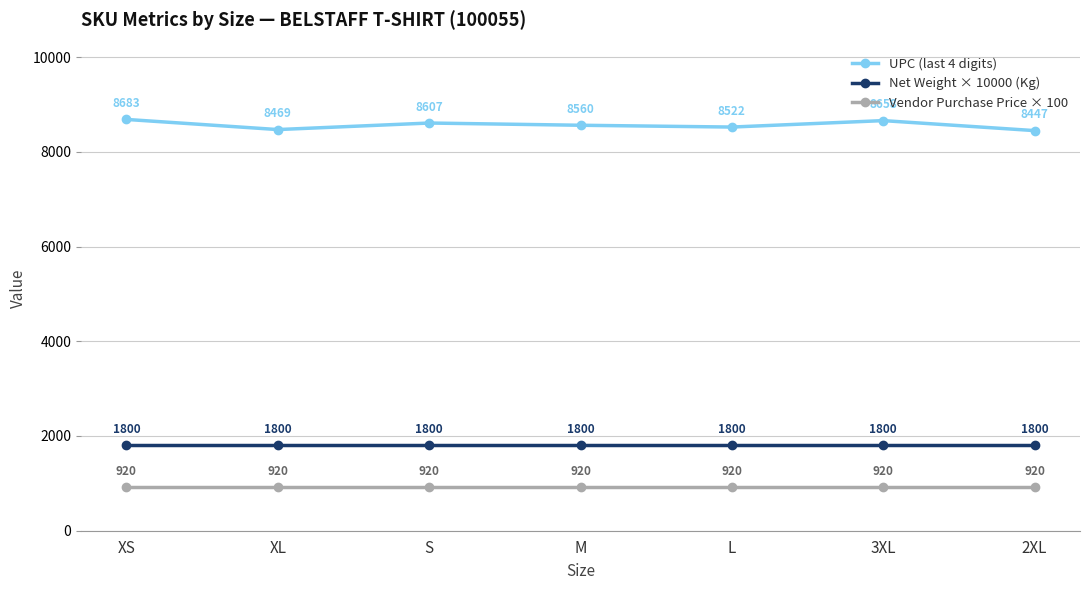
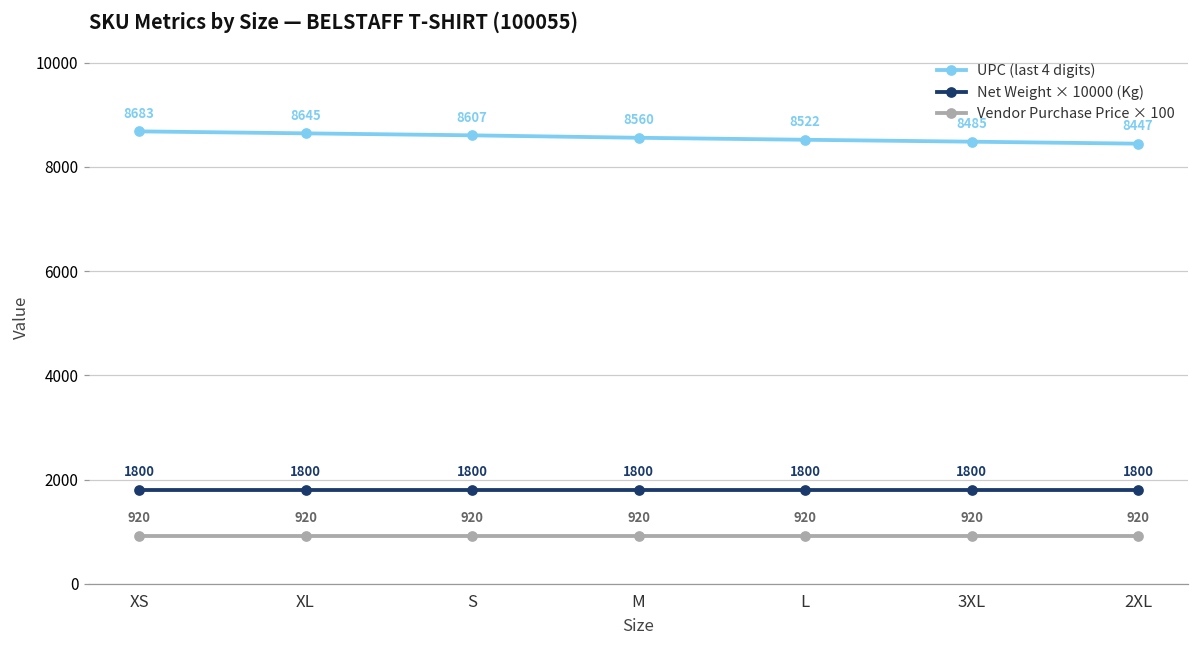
  {
    "UPC (last 4 digits)": {
      "XS": 8683,
-     "XL": 8469,
+     "XL": 8645,
      "S": 8607,
      "M": 8560,
      "L": 8522,
-     "3XL": 8658,
+     "3XL": 8485,
      "2XL": 8447
    },
    "Net Weight × 10000 (Kg)": {
      "XS": 1800,
      "XL": 1800,
      "S": 1800,
      "M": 1800,
      "L": 1800,
      "3XL": 1800,
      "2XL": 1800
    },
    "Vendor Purchase Price × 100": {
      "XS": 920,
      "XL": 920,
      "S": 920,
      "M": 920,
      "L": 920,
      "3XL": 920,
      "2XL": 920
    }
  }
